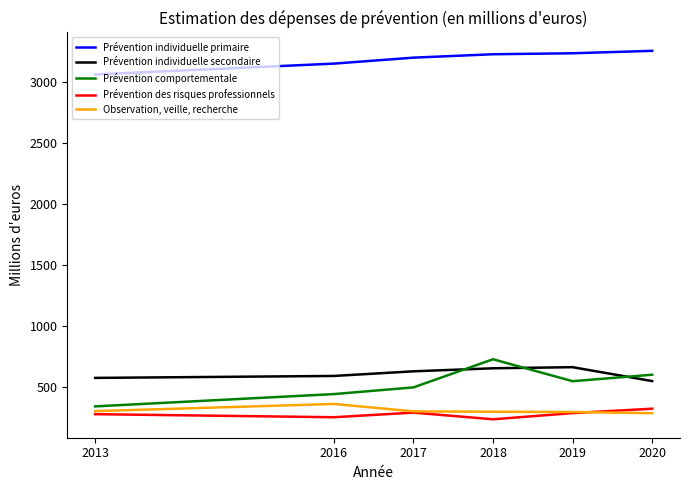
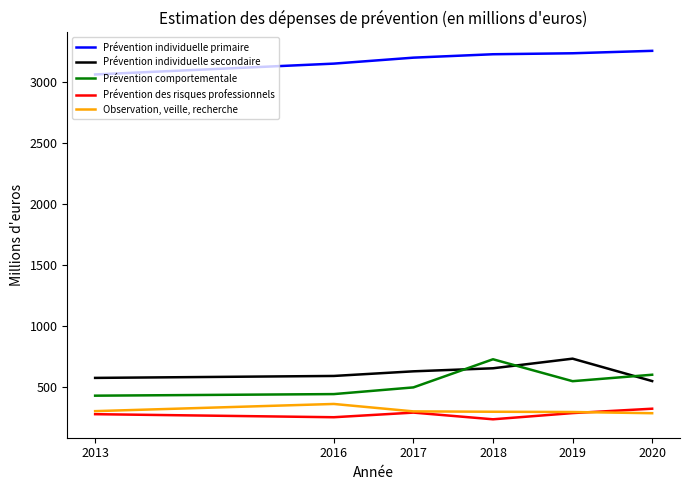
  {
    "Prévention individuelle primaire": {
      "2016": 3160,
      "2017": 3200,
      "2018": 3230,
      "2019": 3240,
      "2020": 3260
    },
    "Prévention individuelle secondaire": {
      "2013": 570,
      "2016": 590,
      "2017": 630,
      "2018": 650,
-     "2019": 660,
+     "2019": 730,
      "2020": 550
    },
    "Prévention comportementale": {
-     "2013": 340,
+     "2013": 430,
      "2016": 440,
      "2017": 500,
      "2018": 730,
      "2019": 550,
      "2020": 600
    },
    "Prévention des risques professionnels": {
      "2013": 280,
      "2016": 250,
      "2018": 230,
      "2020": 320
    },
    "Observation, veille, recherche": {
      "2013": 300,
      "2016": 360,
      "2018": 300,
      "2020": 280
    }
  }
